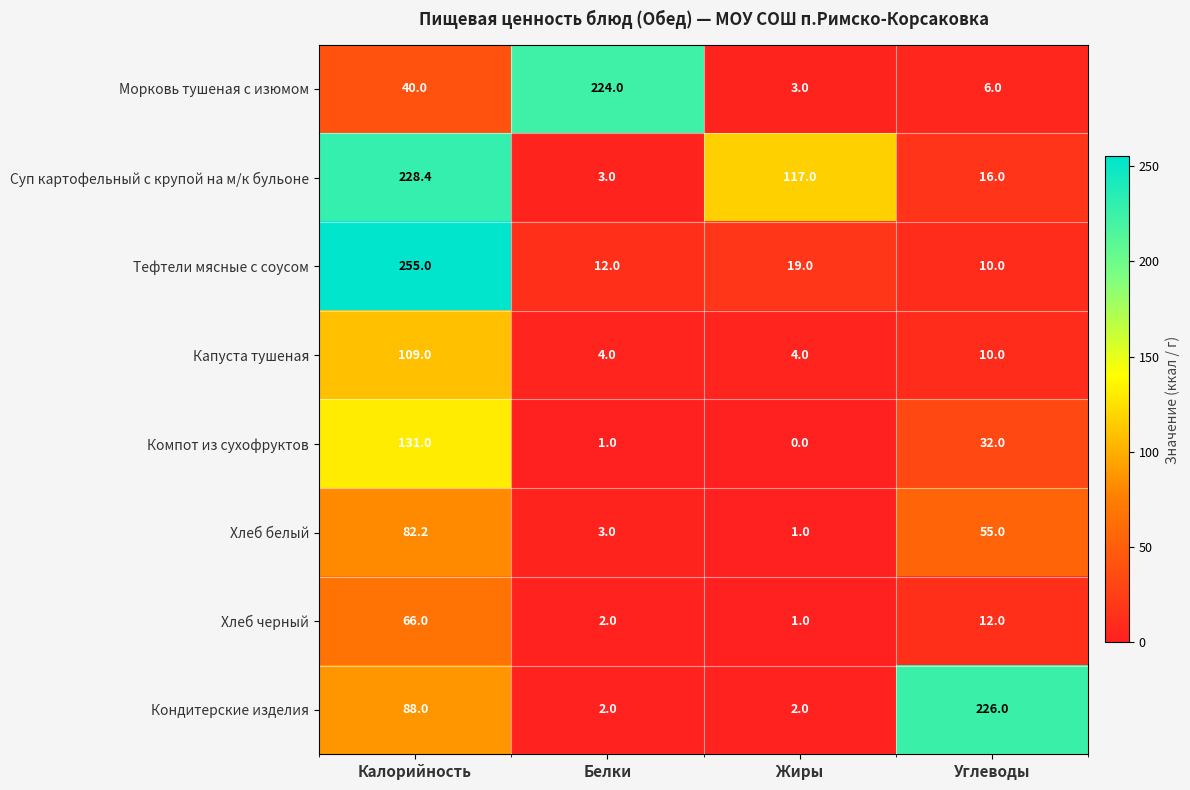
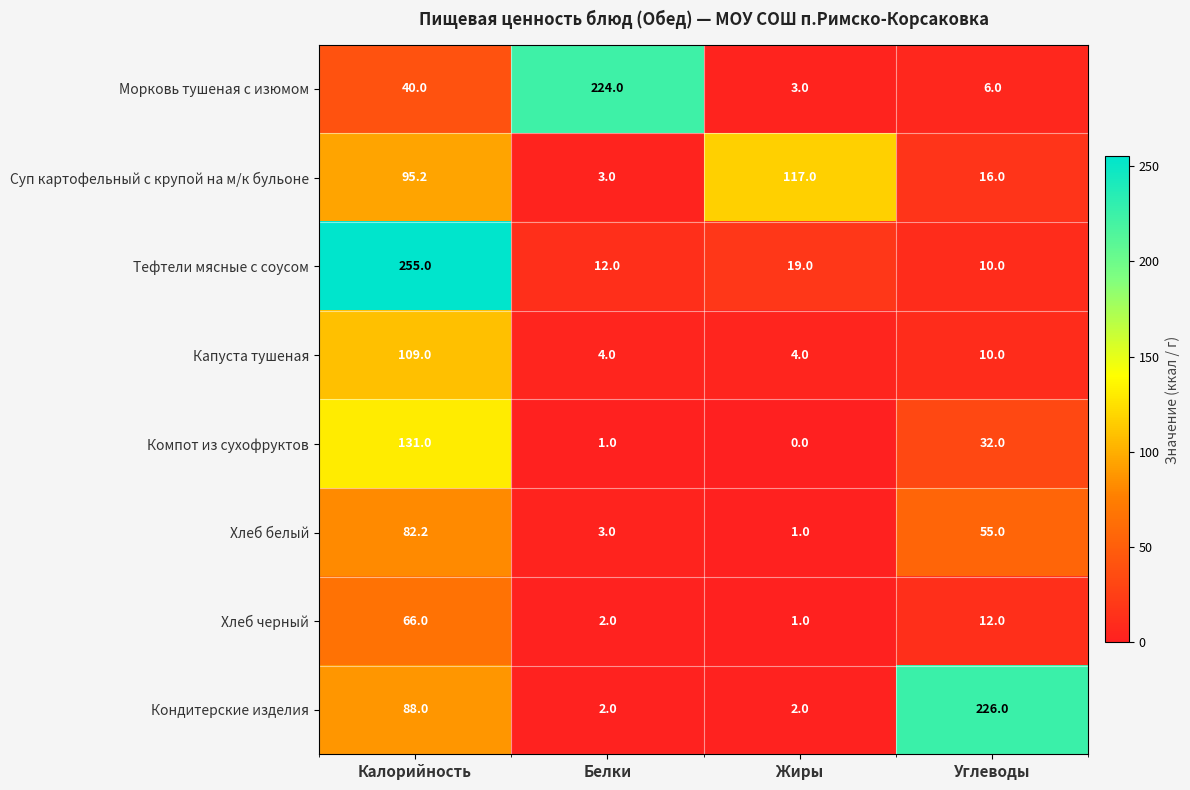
  {
    "Морковь тушеная с изюмом": {
      "Калорийность": 40.0,
      "Белки": 224.0,
      "Жиры": 3.0,
      "Углеводы": 6.0
    },
    "Суп картофельный с крупой на м/к бульоне": {
-     "Калорийность": 228.4,
+     "Калорийность": 95.2,
      "Белки": 3.0,
      "Жиры": 117.0,
      "Углеводы": 16.0
    },
    "Тефтели мясные с соусом": {
      "Калорийность": 255.0,
      "Белки": 12.0,
      "Жиры": 19.0,
      "Углеводы": 10.0
    },
    "Капуста тушеная": {
      "Калорийность": 109.0,
      "Белки": 4.0,
      "Жиры": 4.0,
      "Углеводы": 10.0
    },
    "Компот из сухофруктов": {
      "Калорийность": 131.0,
      "Белки": 1.0,
      "Жиры": 0.0,
      "Углеводы": 32.0
    },
    "Хлеб белый": {
      "Калорийность": 82.2,
      "Белки": 3.0,
      "Жиры": 1.0,
      "Углеводы": 55.0
    },
    "Хлеб черный": {
      "Калорийность": 66.0,
      "Белки": 2.0,
      "Жиры": 1.0,
      "Углеводы": 12.0
    },
    "Кондитерские изделия": {
      "Калорийность": 88.0,
      "Белки": 2.0,
      "Жиры": 2.0,
      "Углеводы": 226.0
    }
  }
